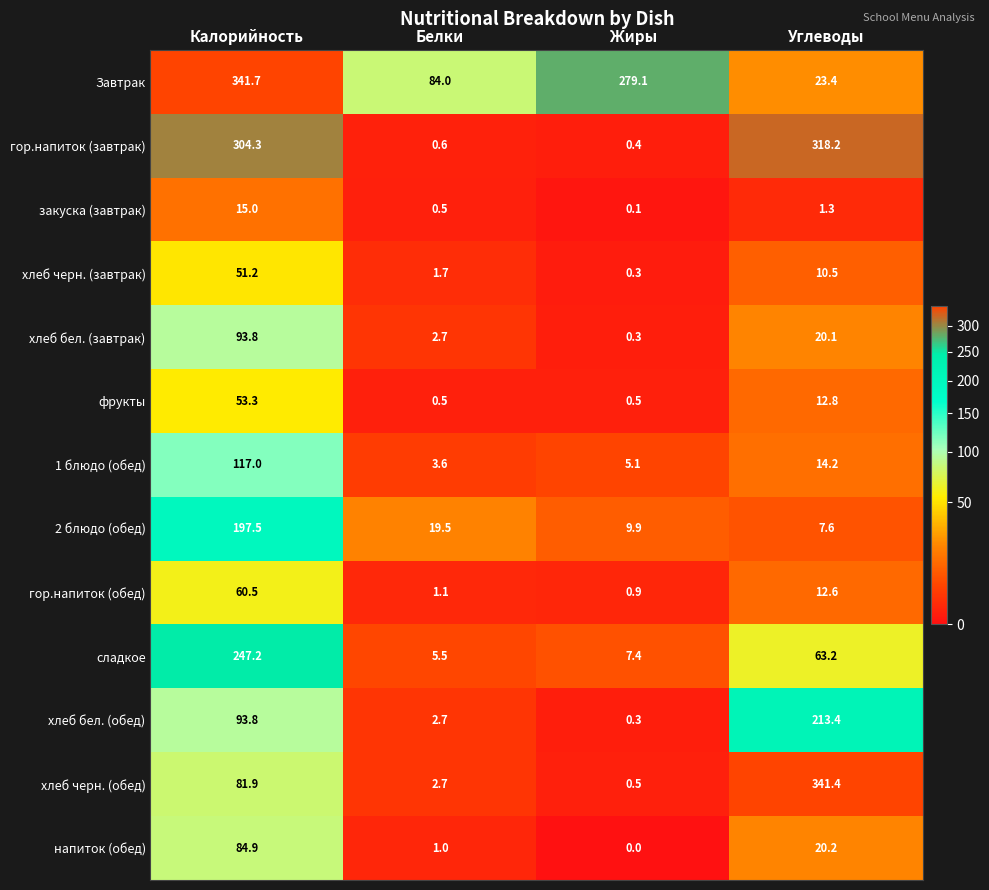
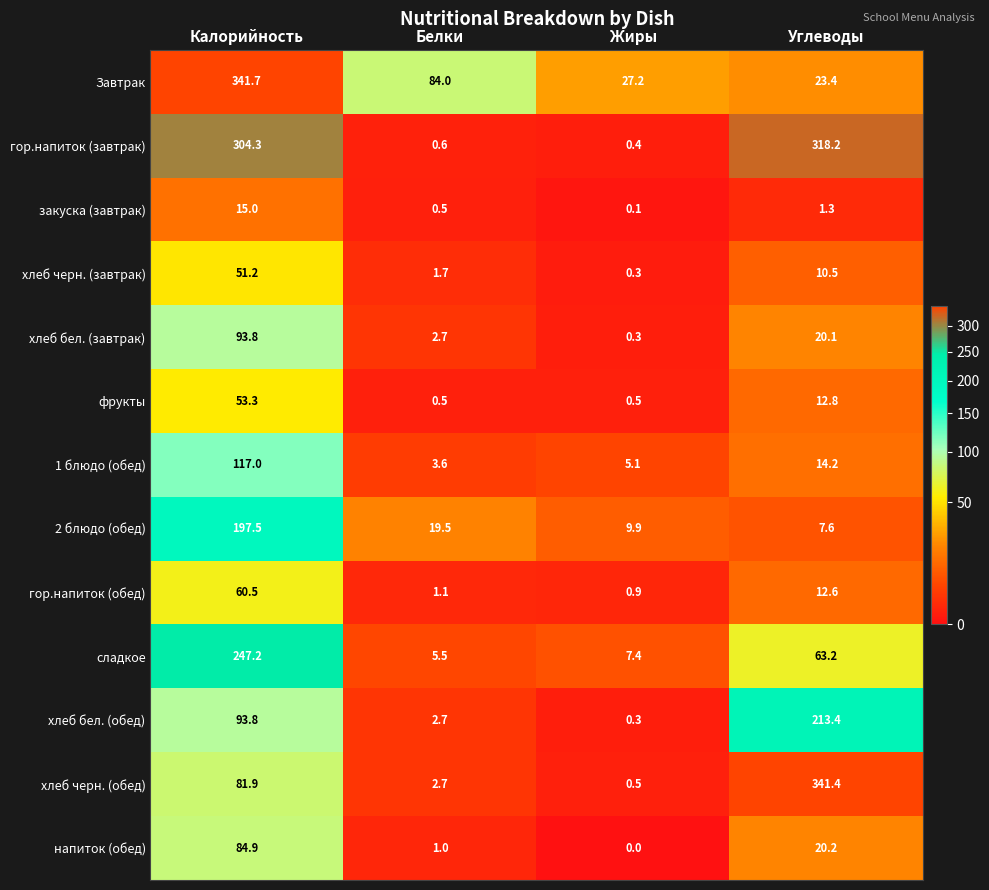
  {
    "Завтрак": {
      "Калорийность": 341.7,
      "Белки": 84.0,
-     "Жиры": 279.1,
+     "Жиры": 27.2,
      "Углеводы": 23.4
    },
    "гор.напиток (завтрак)": {
      "Калорийность": 304.3,
      "Белки": 0.6,
      "Жиры": 0.4,
      "Углеводы": 318.2
    },
    "закуска (завтрак)": {
      "Калорийность": 15.0,
      "Белки": 0.5,
      "Жиры": 0.1,
      "Углеводы": 1.3
    },
    "хлеб черн. (завтрак)": {
      "Калорийность": 51.2,
      "Белки": 1.7,
      "Жиры": 0.3,
      "Углеводы": 10.5
    },
    "хлеб бел. (завтрак)": {
      "Калорийность": 93.8,
      "Белки": 2.7,
      "Жиры": 0.3,
      "Углеводы": 20.1
    },
    "фрукты": {
      "Калорийность": 53.3,
      "Белки": 0.5,
      "Жиры": 0.5,
      "Углеводы": 12.8
    },
    "1 блюдо (обед)": {
      "Калорийность": 117.0,
      "Белки": 3.6,
      "Жиры": 5.1,
      "Углеводы": 14.2
    },
    "2 блюдо (обед)": {
      "Калорийность": 197.5,
      "Белки": 19.5,
      "Жиры": 9.9,
      "Углеводы": 7.6
    },
    "гор.напиток (обед)": {
      "Калорийность": 60.5,
      "Белки": 1.1,
      "Жиры": 0.9,
      "Углеводы": 12.6
    },
    "сладкое": {
      "Калорийность": 247.2,
      "Белки": 5.5,
      "Жиры": 7.4,
      "Углеводы": 63.2
    },
    "хлеб бел. (обед)": {
      "Калорийность": 93.8,
      "Белки": 2.7,
      "Жиры": 0.3,
      "Углеводы": 213.4
    },
    "хлеб черн. (обед)": {
      "Калорийность": 81.9,
      "Белки": 2.7,
      "Жиры": 0.5,
      "Углеводы": 341.4
    },
    "напиток (обед)": {
      "Калорийность": 84.9,
      "Белки": 1.0,
      "Жиры": 0.0,
      "Углеводы": 20.2
    }
  }
